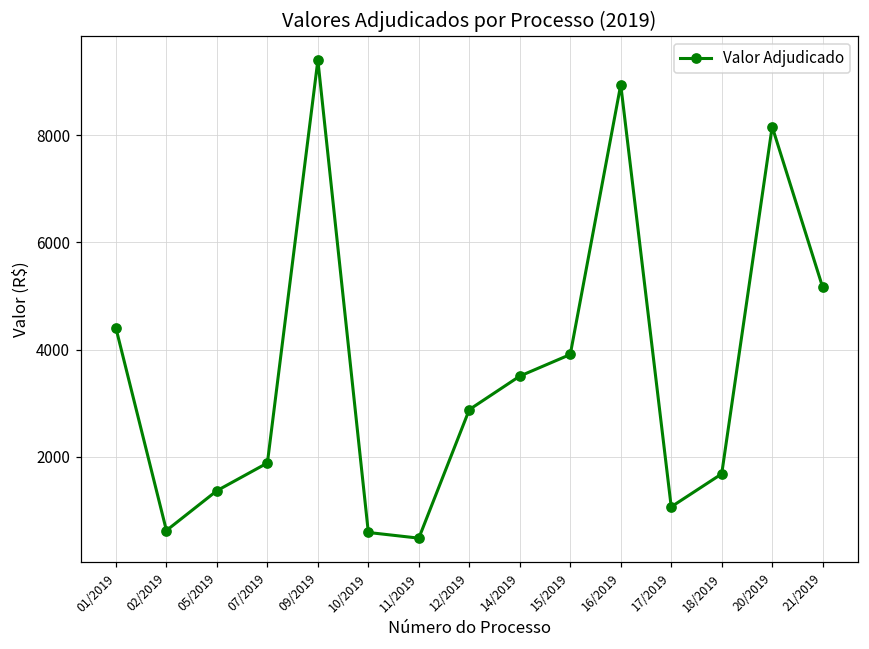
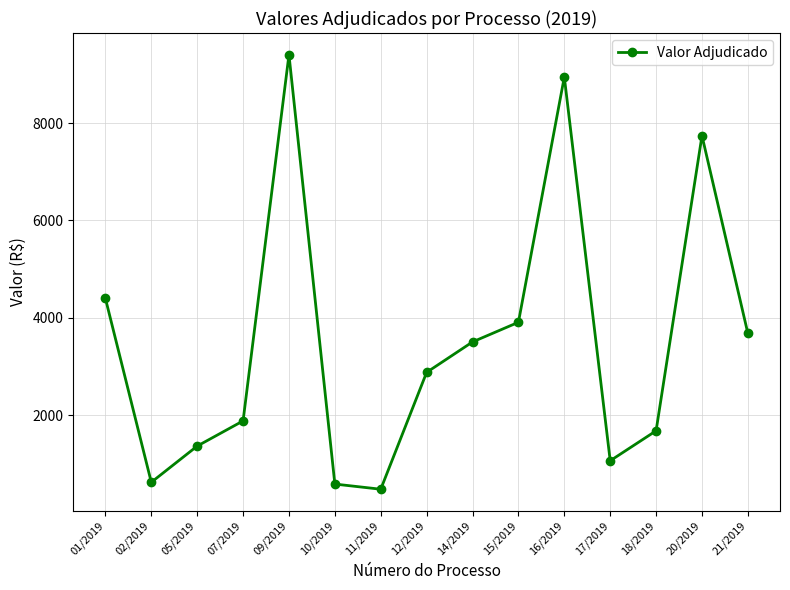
  {
    "01/2019": 4400,
    "02/2019": 600,
    "05/2019": 1400,
    "07/2019": 1900,
    "09/2019": 9400,
    "10/2019": 600,
    "11/2019": 500,
    "12/2019": 2900,
    "14/2019": 3500,
    "15/2019": 3900,
    "16/2019": 8900,
    "17/2019": 1100,
    "18/2019": 1700,
-   "20/2019": 8200,
-   "21/2019": 5200
+   "20/2019": 7700,
+   "21/2019": 3700
  }
